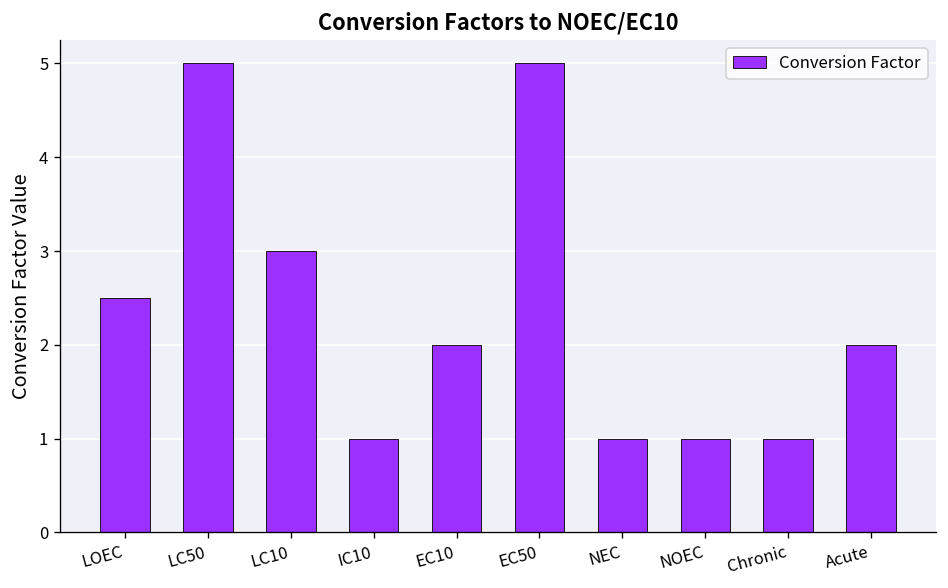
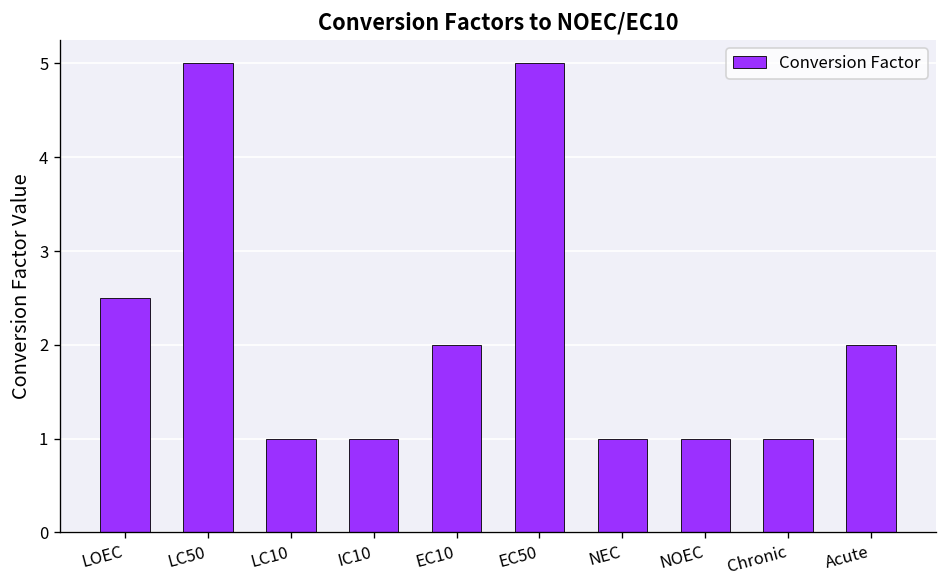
  {
    "LOEC": 2.5,
    "LC50": 5,
-   "LC10": 3,
+   "LC10": 1,
    "IC10": 1,
    "EC10": 2,
    "EC50": 5,
    "NEC": 1,
    "NOEC": 1,
    "Chronic": 1,
    "Acute": 2
  }
